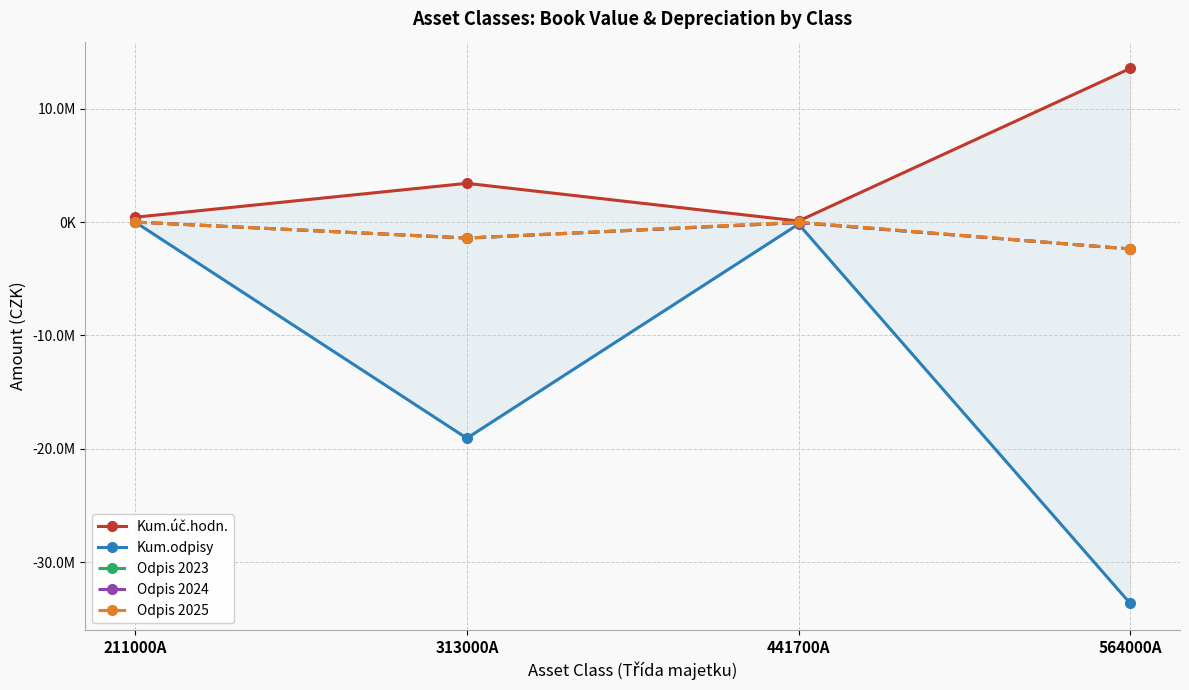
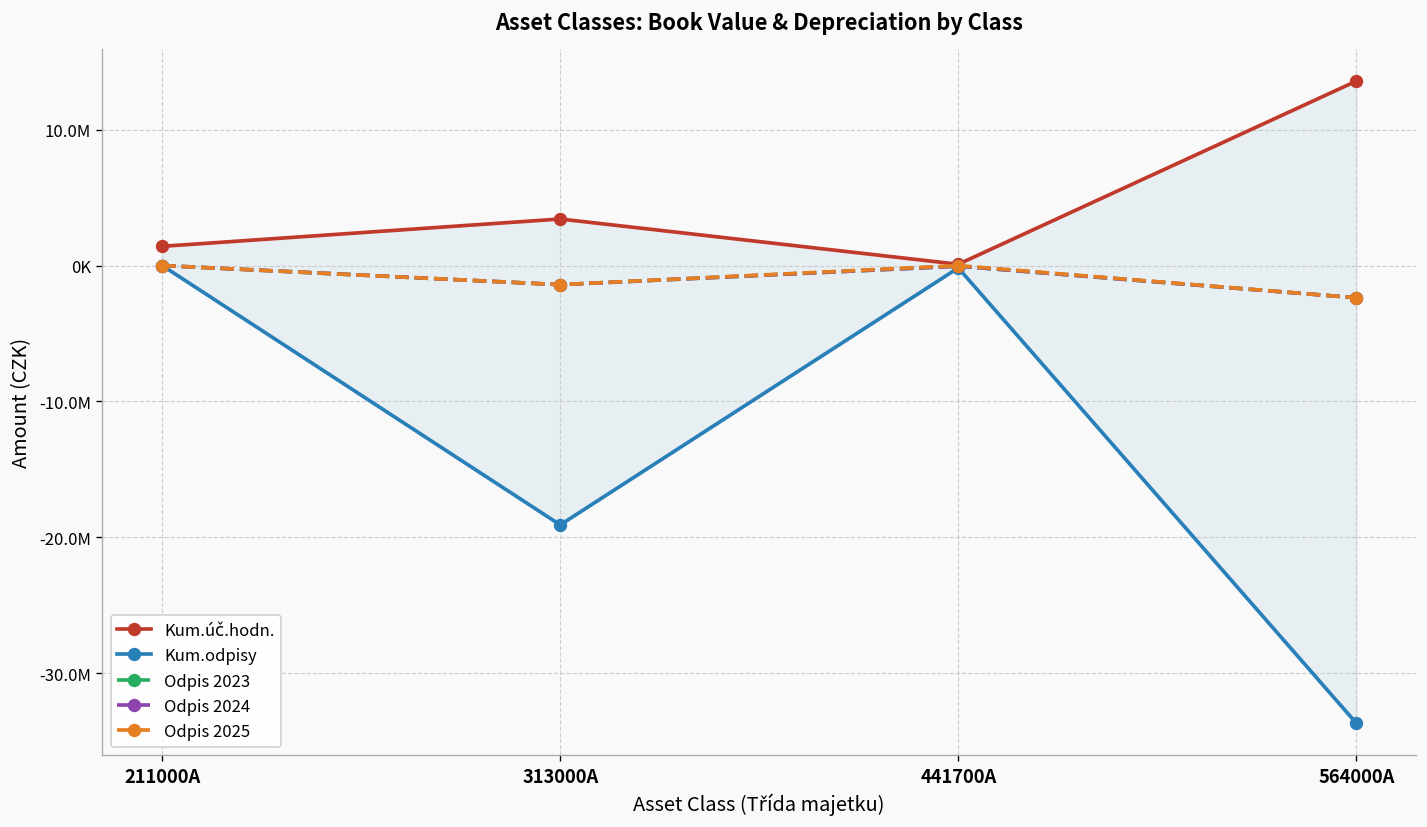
  {
    "Kum.úč.hodn.": {
-     "211000A": 400000,
+     "211000A": 1400000,
      "313000A": 3400000,
      "564000A": 13600000
    },
    "Kum.odpisy": {
      "313000A": -19100000,
      "564000A": -33700000
    }
  }
